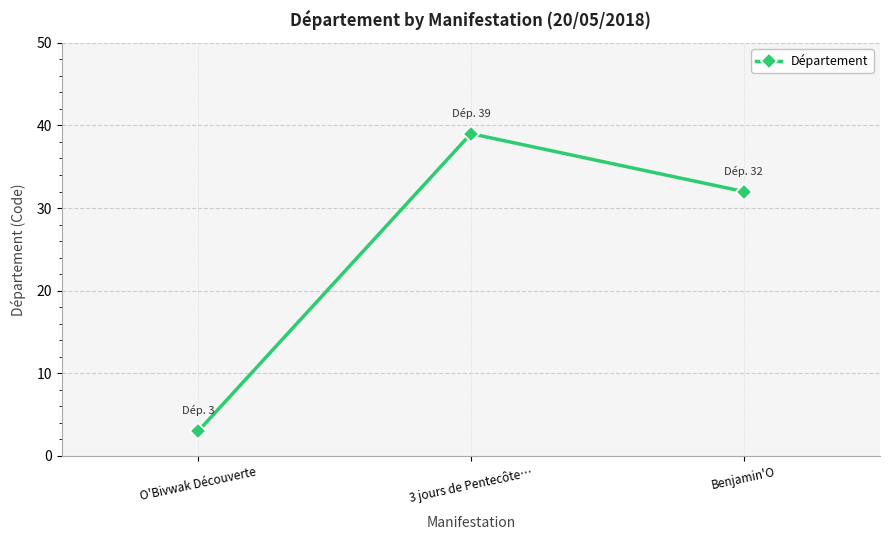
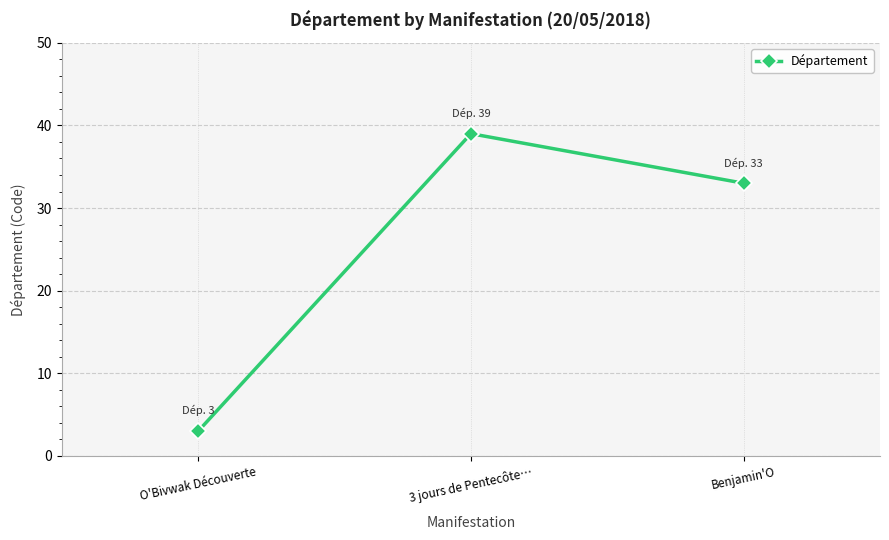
  {
    "O'Bivwak Découverte": 3,
    "3 jours de Pentecôte…": 39,
-   "Benjamin'O": 32
+   "Benjamin'O": 33
  }
